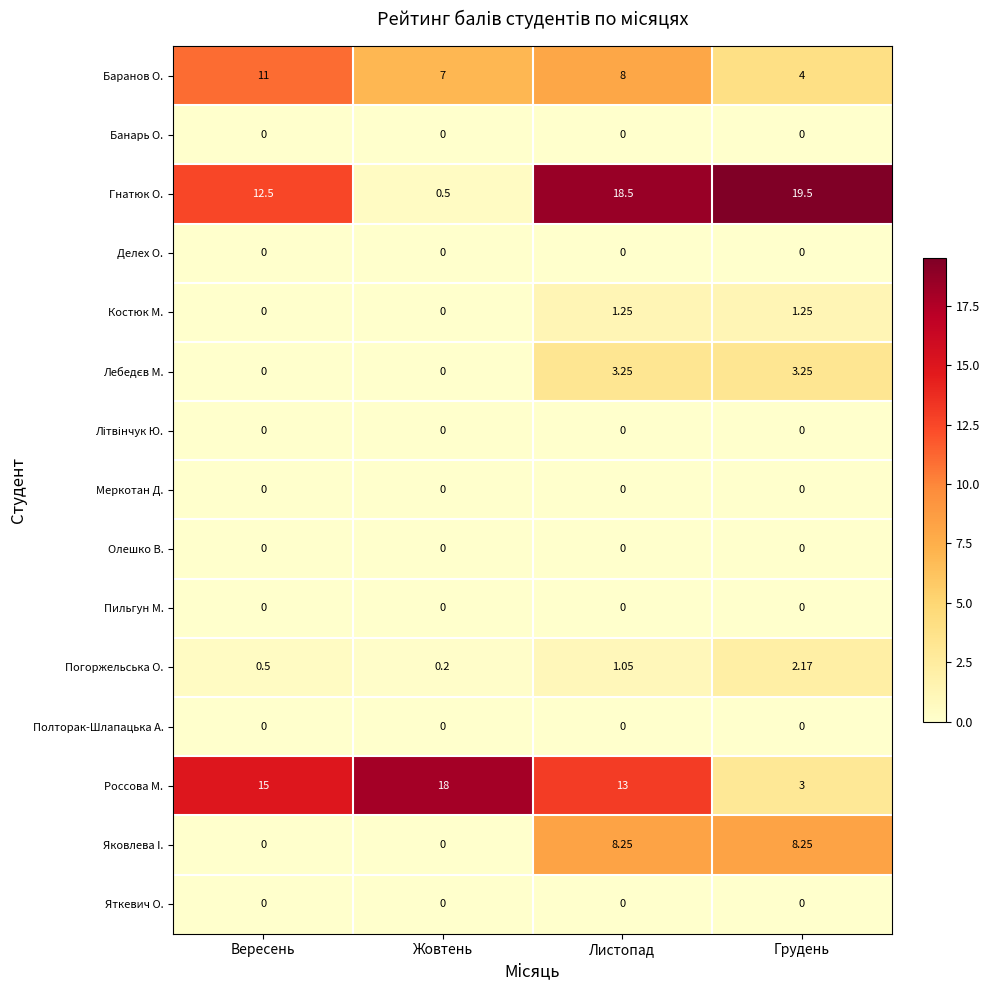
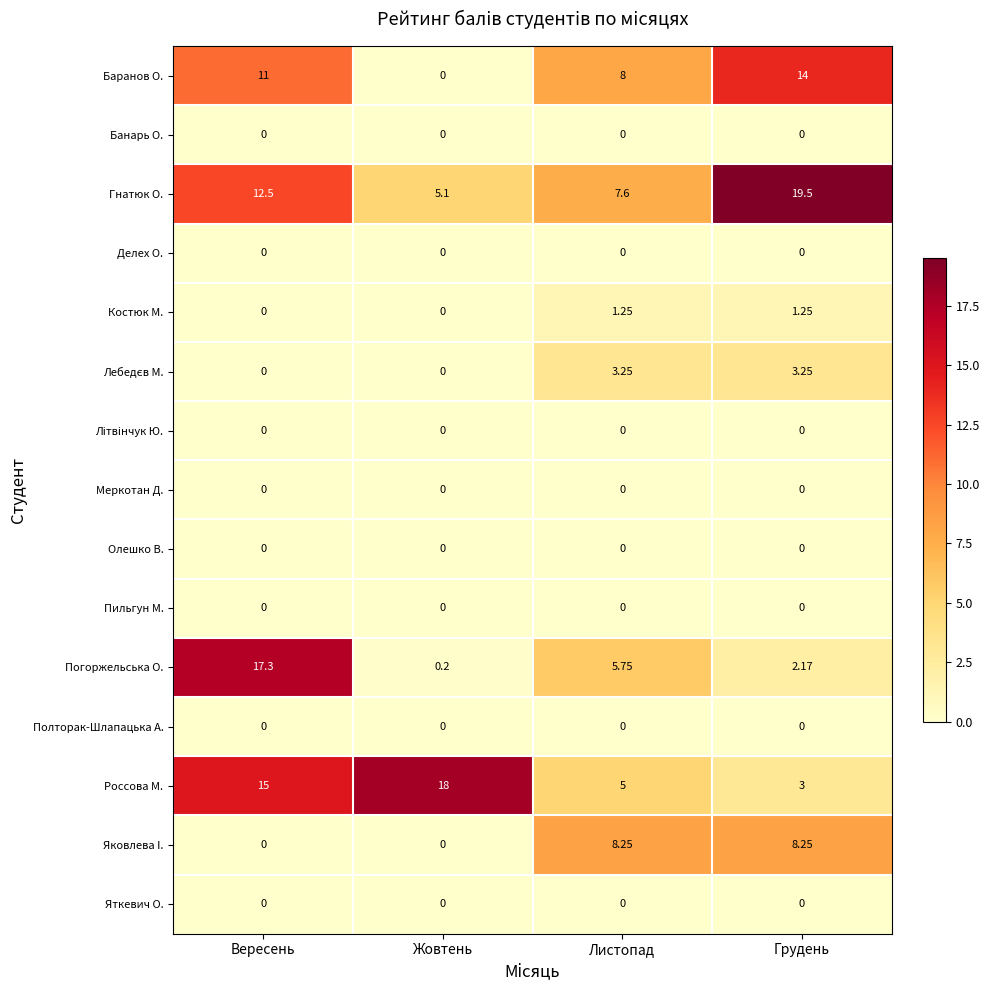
  {
    "Баранов О.": {
      "Вересень": 11,
-     "Жовтень": 7,
+     "Жовтень": 0,
      "Листопад": 8,
-     "Грудень": 4
+     "Грудень": 14
    },
    "Банарь О.": {
      "Вересень": 0,
      "Жовтень": 0,
      "Листопад": 0,
      "Грудень": 0
    },
    "Гнатюк О.": {
      "Вересень": 12.5,
-     "Жовтень": 0.5,
-     "Листопад": 18.5,
+     "Жовтень": 5.1,
+     "Листопад": 7.6,
      "Грудень": 19.5
    },
    "Делех О.": {
      "Вересень": 0,
      "Жовтень": 0,
      "Листопад": 0,
      "Грудень": 0
    },
    "Костюк М.": {
      "Вересень": 0,
      "Жовтень": 0,
      "Листопад": 1.25,
      "Грудень": 1.25
    },
    "Лебедєв М.": {
      "Вересень": 0,
      "Жовтень": 0,
      "Листопад": 3.25,
      "Грудень": 3.25
    },
    "Літвінчук Ю.": {
      "Вересень": 0,
      "Жовтень": 0,
      "Листопад": 0,
      "Грудень": 0
    },
    "Меркотан Д.": {
      "Вересень": 0,
      "Жовтень": 0,
      "Листопад": 0,
      "Грудень": 0
    },
    "Олешко В.": {
      "Вересень": 0,
      "Жовтень": 0,
      "Листопад": 0,
      "Грудень": 0
    },
    "Пильгун М.": {
      "Вересень": 0,
      "Жовтень": 0,
      "Листопад": 0,
      "Грудень": 0
    },
    "Погоржельська О.": {
-     "Вересень": 0.5,
+     "Вересень": 17.3,
      "Жовтень": 0.2,
-     "Листопад": 1.05,
+     "Листопад": 5.75,
      "Грудень": 2.17
    },
    "Полторак-Шлапацька А.": {
      "Вересень": 0,
      "Жовтень": 0,
      "Листопад": 0,
      "Грудень": 0
    },
    "Россова М.": {
      "Вересень": 15,
      "Жовтень": 18,
-     "Листопад": 13,
+     "Листопад": 5,
      "Грудень": 3
    },
    "Яковлева І.": {
      "Вересень": 0,
      "Жовтень": 0,
      "Листопад": 8.25,
      "Грудень": 8.25
    },
    "Яткевич О.": {
      "Вересень": 0,
      "Жовтень": 0,
      "Листопад": 0,
      "Грудень": 0
    }
  }
